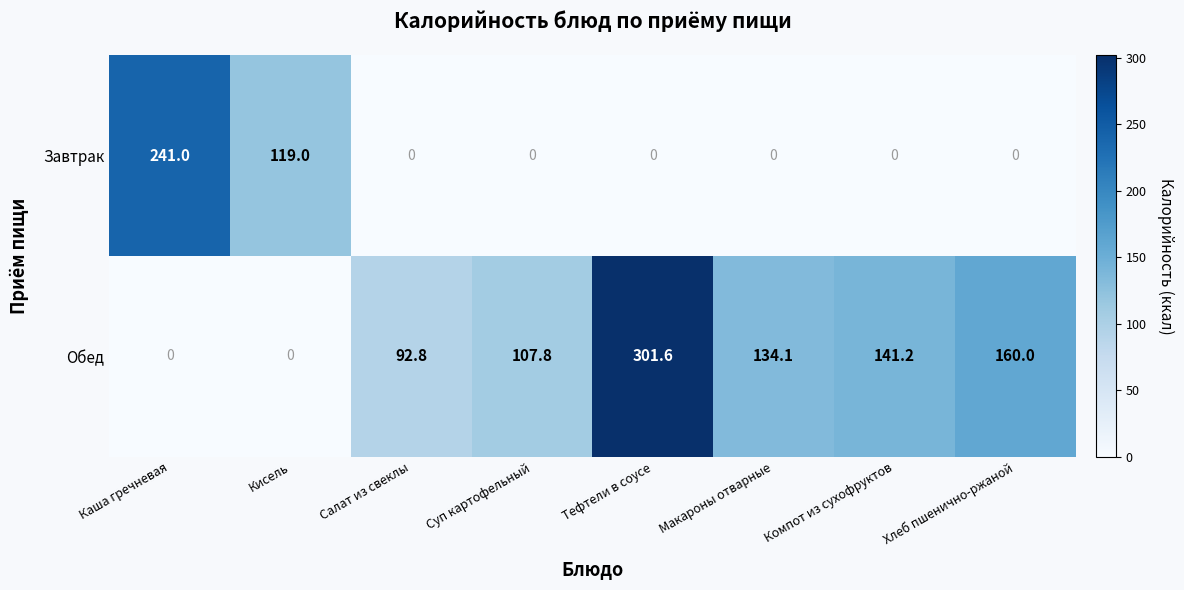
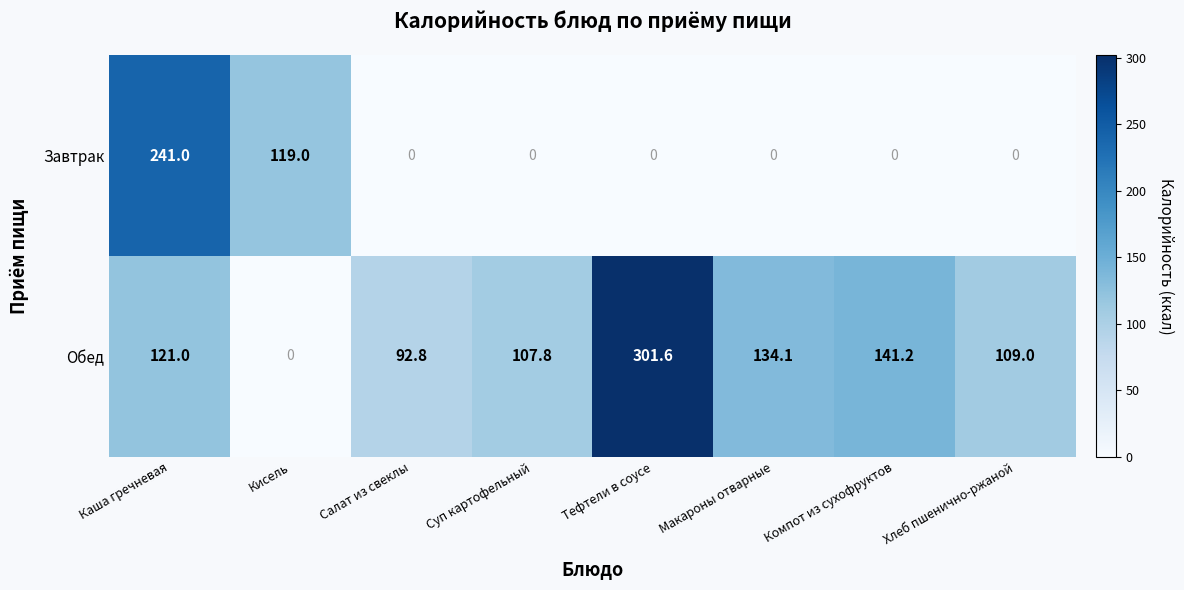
  {
    "Завтрак": {
      "Каша гречневая": 241.0,
      "Кисель": 119.0,
      "Салат из свеклы": 0,
      "Суп картофельный": 0,
      "Тефтели в соусе": 0,
      "Макароны отварные": 0,
      "Компот из сухофруктов": 0,
      "Хлеб пшенично-ржаной": 0
    },
    "Обед": {
-     "Каша гречневая": 0,
+     "Каша гречневая": 121.0,
      "Кисель": 0,
      "Салат из свеклы": 92.8,
      "Суп картофельный": 107.8,
      "Тефтели в соусе": 301.6,
      "Макароны отварные": 134.1,
      "Компот из сухофруктов": 141.2,
-     "Хлеб пшенично-ржаной": 160.0
+     "Хлеб пшенично-ржаной": 109.0
    }
  }
